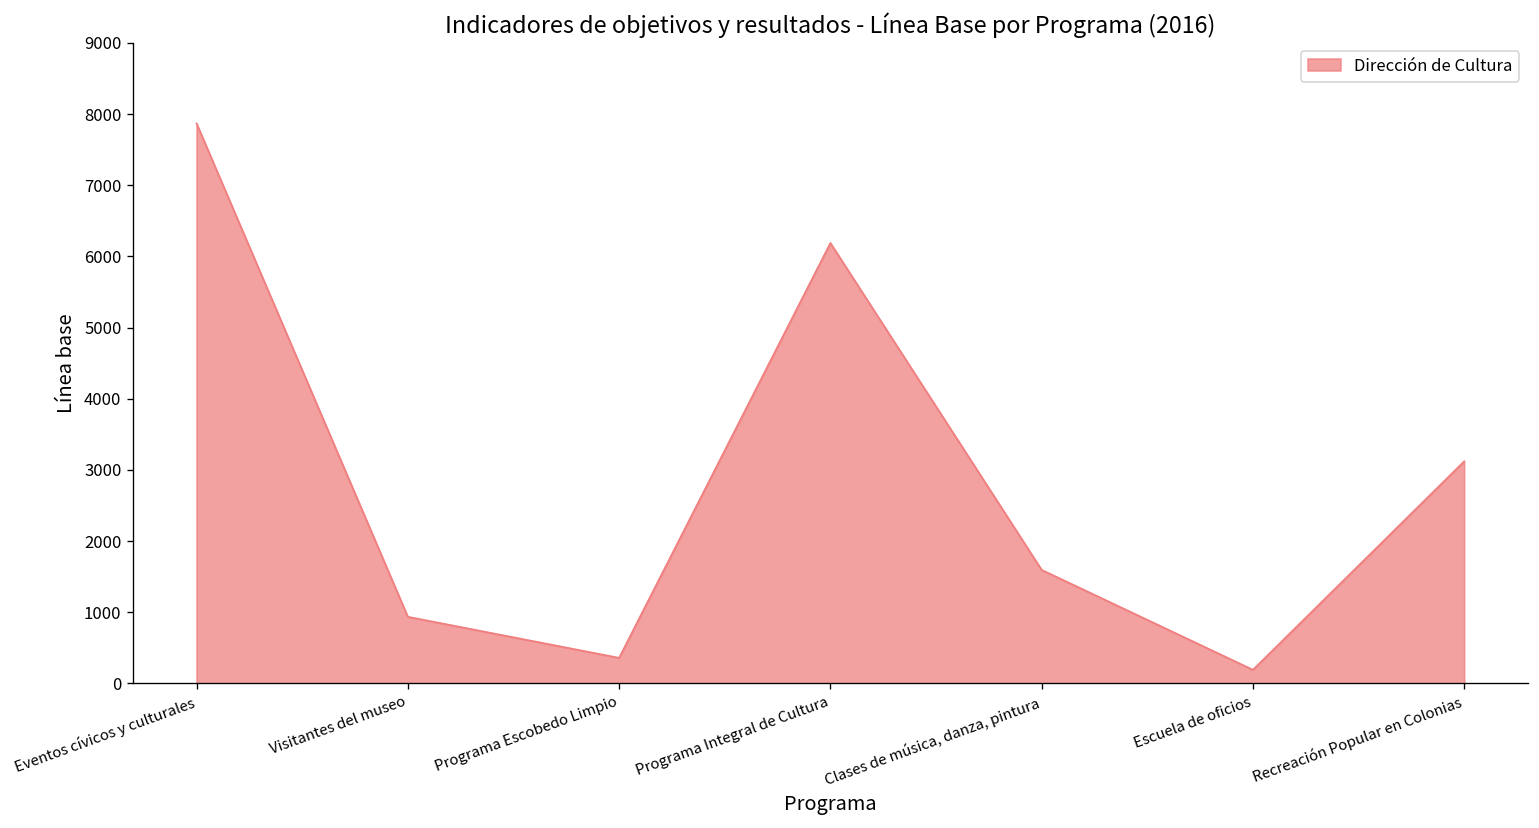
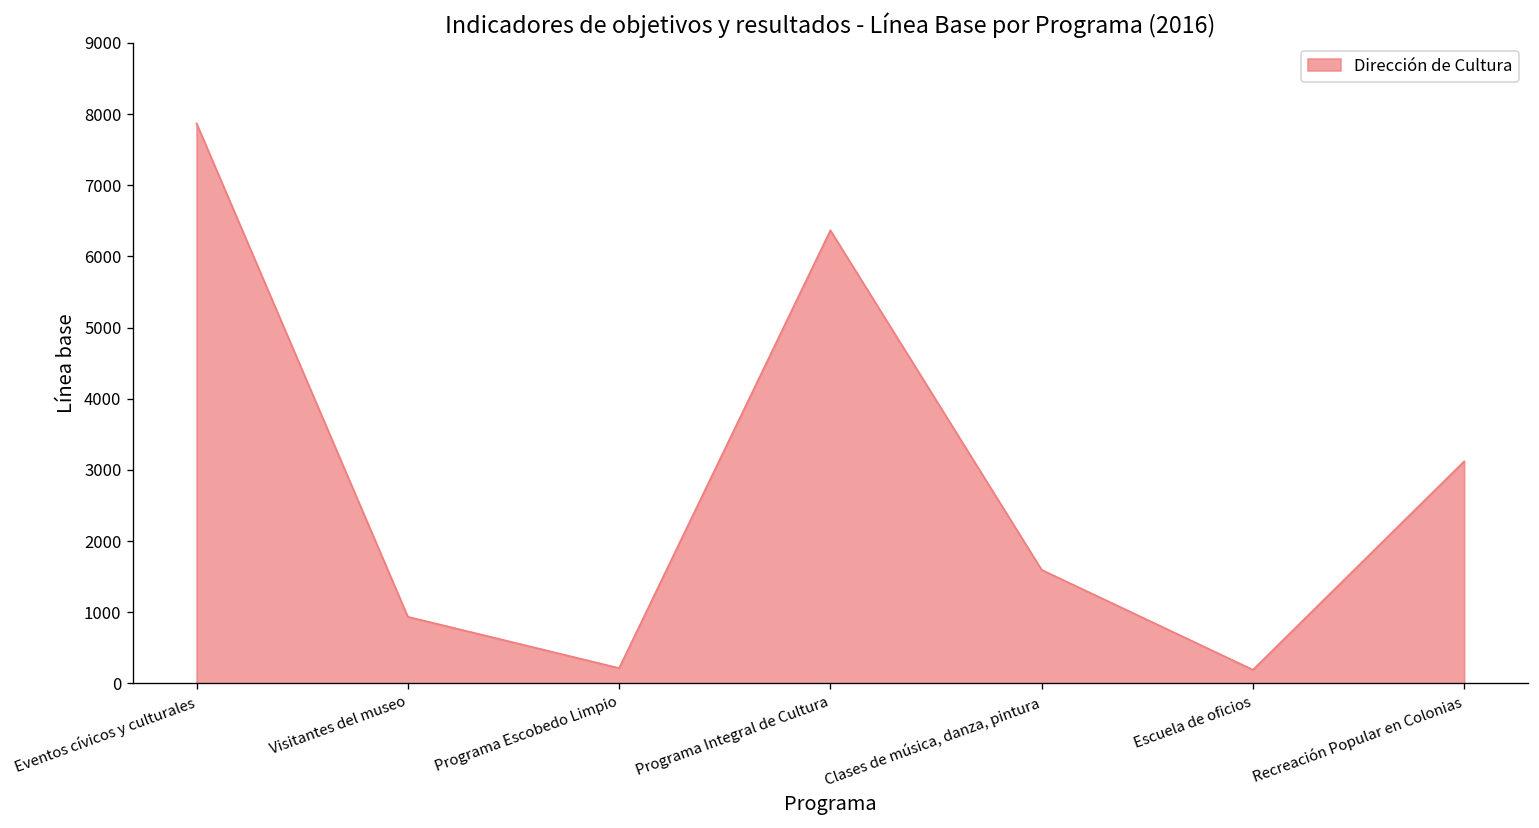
  {
    "Eventos cívicos y culturales": 7900,
    "Visitantes del museo": 900,
-   "Programa Escobedo Limpio": 400,
-   "Programa Integral de Cultura": 6200,
+   "Programa Escobedo Limpio": 200,
+   "Programa Integral de Cultura": 6400,
    "Clases de música, danza, pintura": 1600,
    "Escuela de oficios": 200,
    "Recreación Popular en Colonias": 3100
  }
